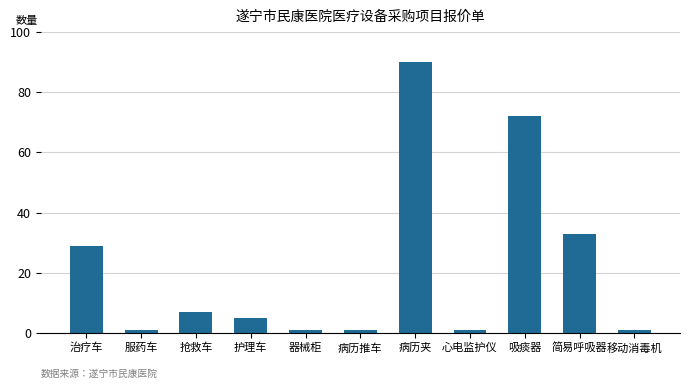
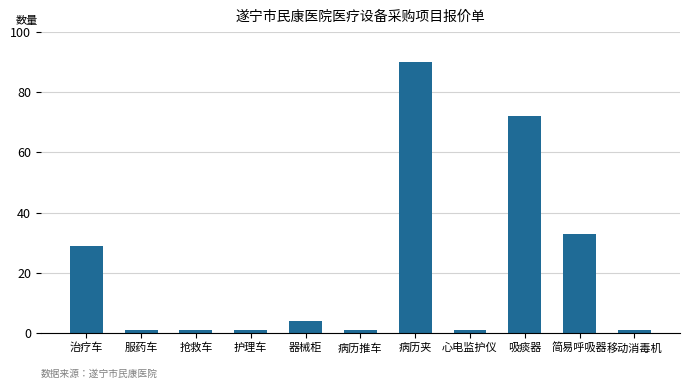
  {
    "治疗车": 29,
    "服药车": 1,
-   "抢救车": 7,
-   "护理车": 5,
-   "器械柜": 1,
+   "抢救车": 1,
+   "护理车": 1,
+   "器械柜": 4,
    "病历推车": 1,
    "病历夹": 90,
    "心电监护仪": 1,
    "吸痰器": 72,
    "简易呼吸器": 33,
    "移动消毒机": 1
  }
